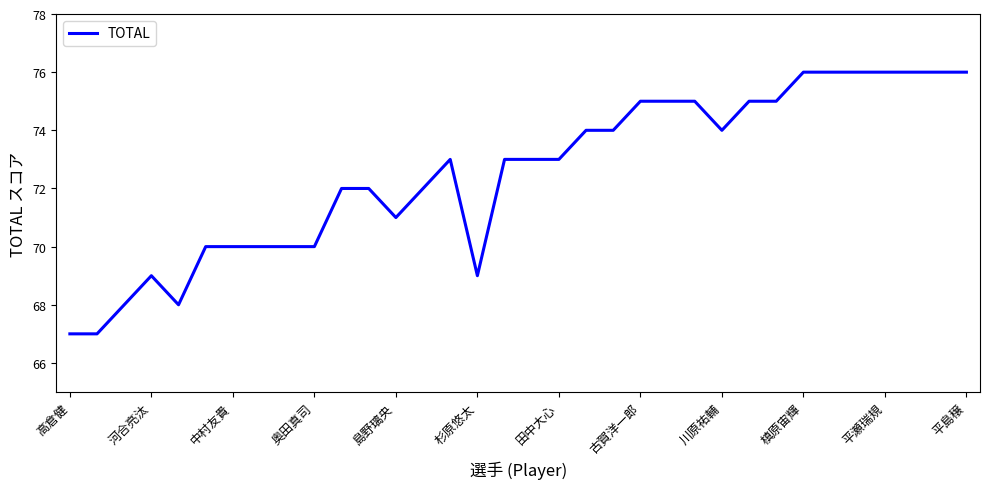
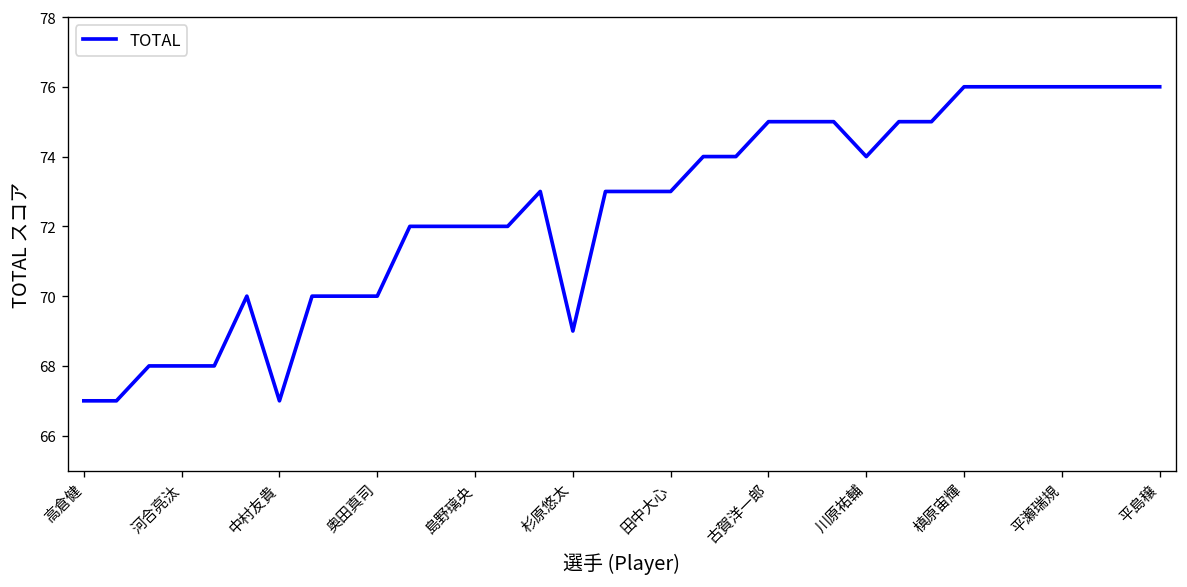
  {
    "高倉健": 67,
-   "河合亮汰": 69,
-   "中村友貴": 70,
+   "河合亮汰": 68,
+   "中村友貴": 67,
    "奥田真司": 70,
-   "島野璃央": 71,
+   "島野璃央": 72,
    "杉原悠太": 69,
    "田中大心": 73,
    "古賀洋一郎": 75,
    "川原祐輔": 74,
    "槙原宙輝": 76,
    "平瀬瑞規": 76,
    "平島穣": 76
  }
